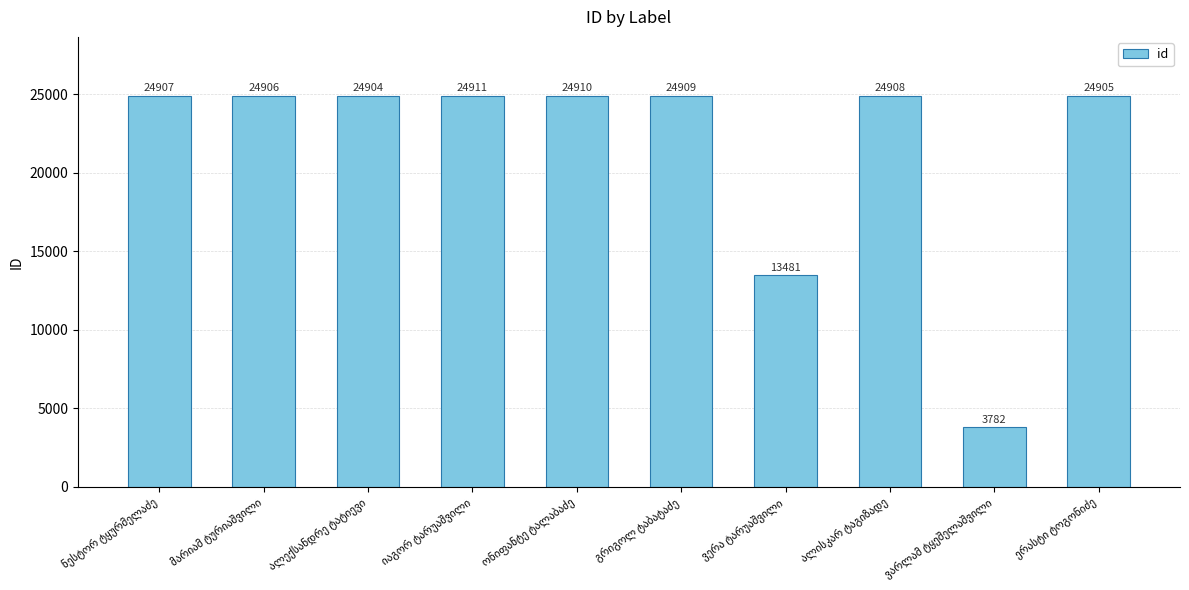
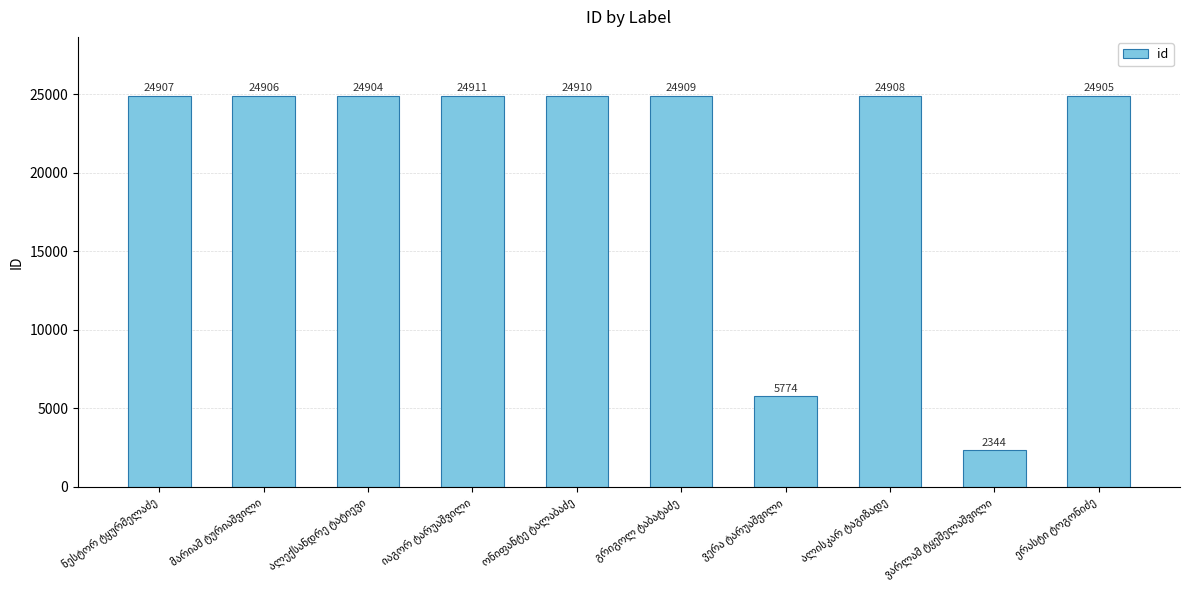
  {
    "ნესტორ ტყურმელაძე": 24907,
    "მარიამ ტურიაშვილი": 24906,
    "ალექსანდრე ტატიევი": 24904,
    "იაგორ ტარუაშვილი": 24911,
    "ონიფანტე ტალაბაძე": 24910,
    "გრიგოლ ტაბატაძე": 24909,
-   "ვერა ტარუაშვილი": 13481,
+   "ვერა ტარუაშვილი": 5774,
    "ალისკარ ტაგიზადე": 24908,
-   "ვარლამ ტყეშელაშვილი": 3782,
+   "ვარლამ ტყეშელაშვილი": 2344,
    "ერასტი ტოგონიძე": 24905
  }
